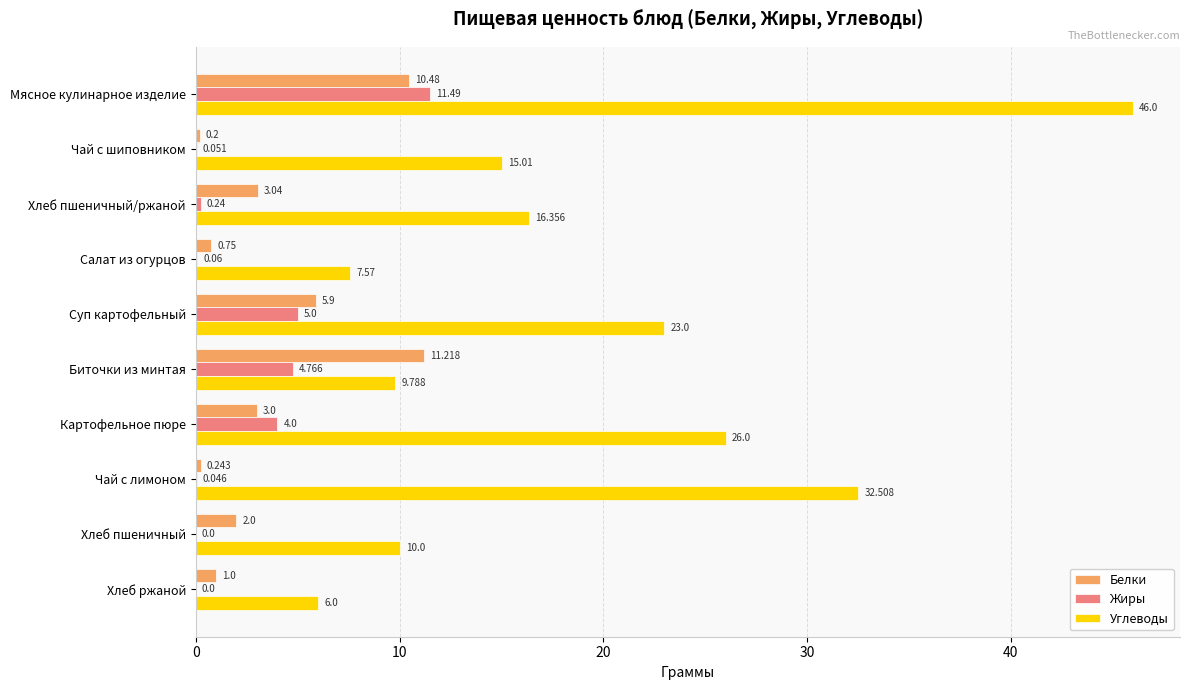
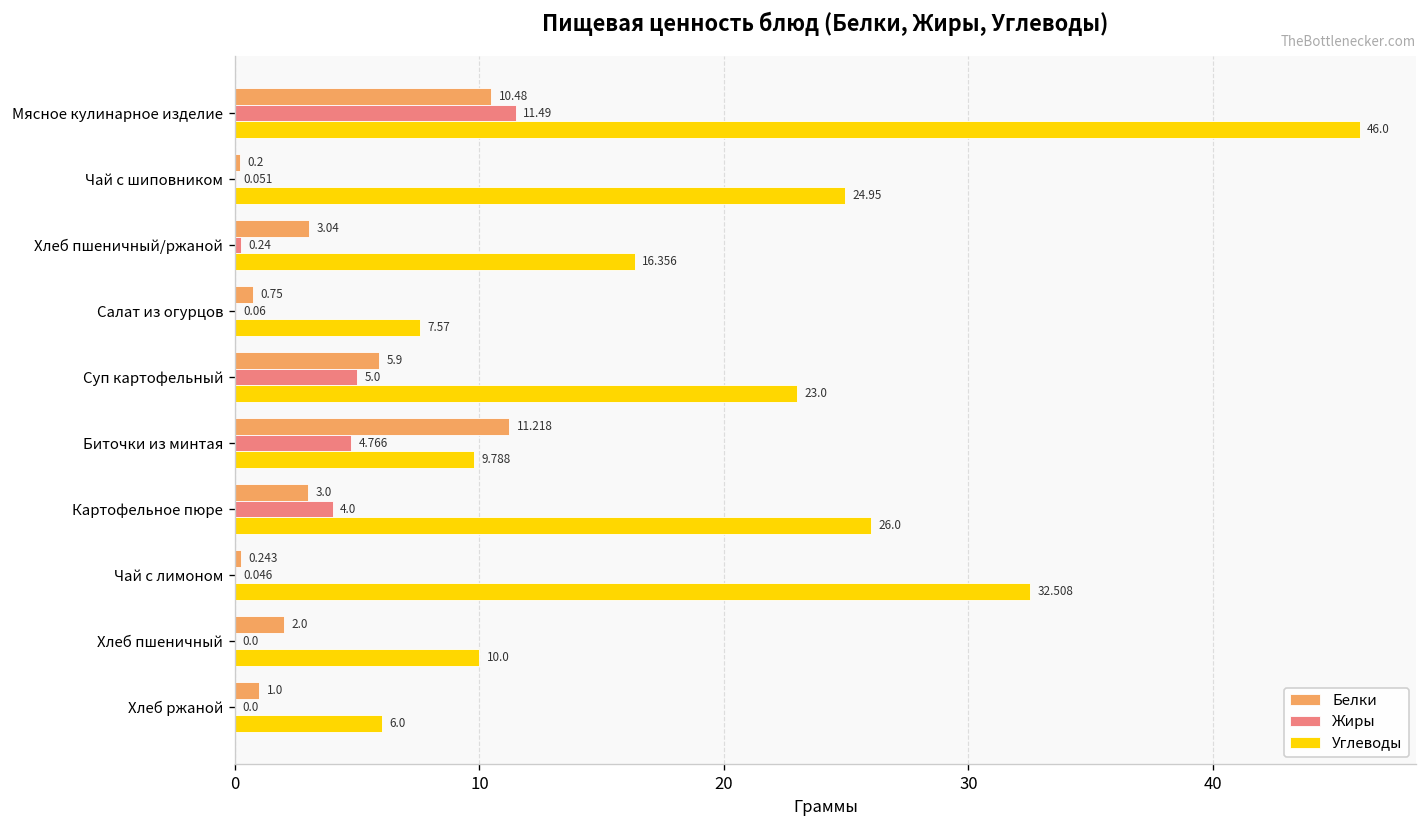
  {
    "Углеводы": {
      "Мясное кулинарное изделие": 46.0,
-     "Чай с шиповником": 15.01,
+     "Чай с шиповником": 24.95,
      "Хлеб пшеничный/ржаной": 16.356,
      "Салат из огурцов": 7.57,
      "Суп картофельный": 23.0,
      "Биточки из минтая": 9.788,
      "Картофельное пюре": 26.0,
      "Чай с лимоном": 32.508,
      "Хлеб пшеничный": 10.0,
      "Хлеб ржаной": 6.0
    }
  }
